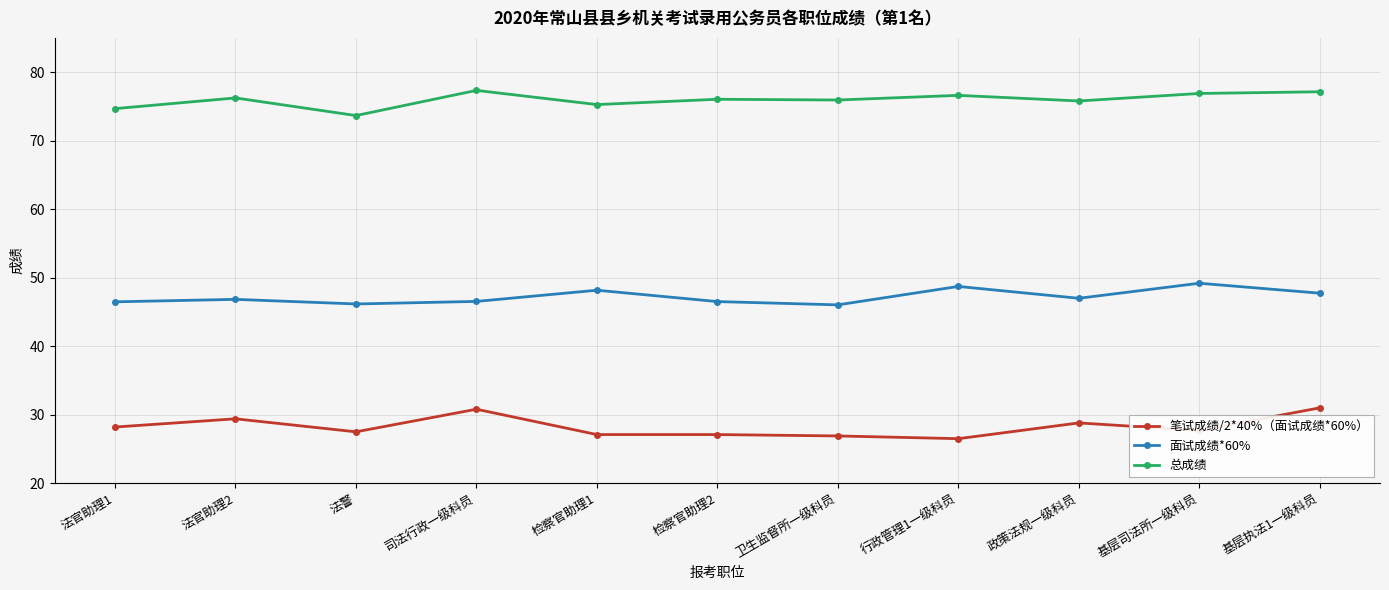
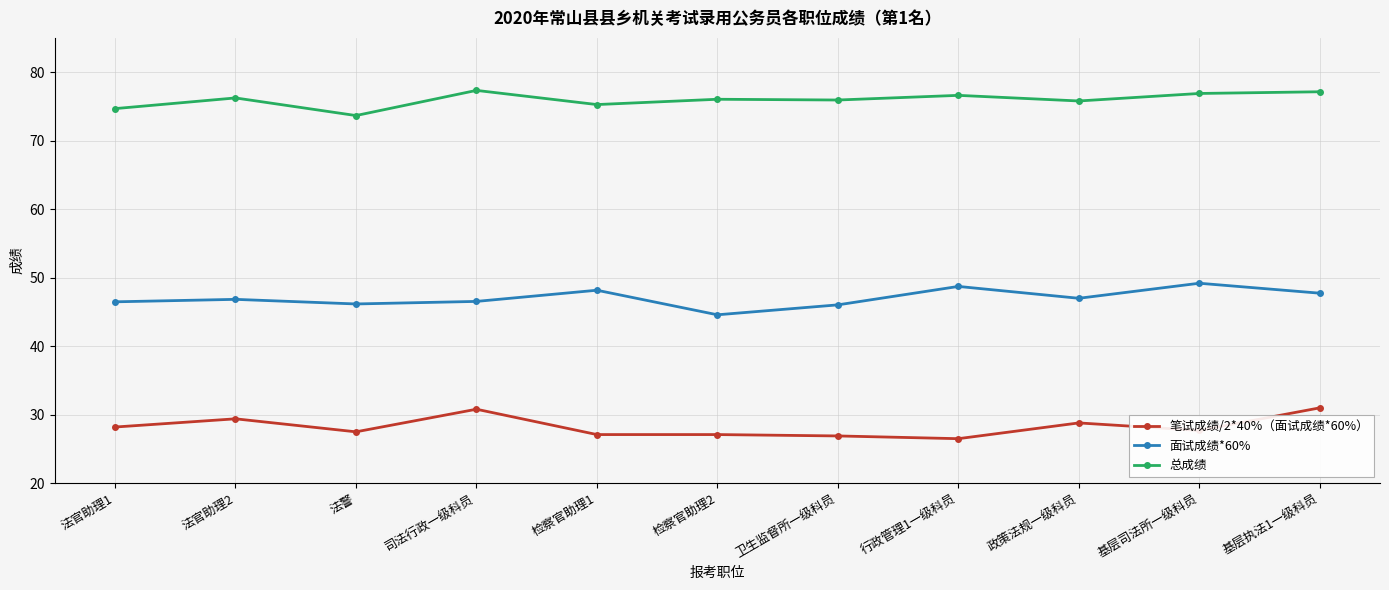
  {
    "笔试成绩/2*40%（面试成绩*60%）": {
      "法官助理1": 28,
      "法官助理2": 29,
      "法警": 28,
      "司法行政一级科员": 31,
      "检察官助理1": 27,
      "检察官助理2": 27,
      "卫生监督所一级科员": 27,
      "行政管理1一级科员": 27,
      "政策法规一级科员": 29,
      "基层执法1一级科员": 31
    },
    "面试成绩*60%": {
      "法官助理1": 46,
      "法官助理2": 47,
      "法警": 46,
      "司法行政一级科员": 47,
      "检察官助理1": 48,
-     "检察官助理2": 47,
+     "检察官助理2": 45,
      "卫生监督所一级科员": 46,
      "行政管理1一级科员": 49,
      "政策法规一级科员": 47,
      "基层司法所一级科员": 49,
      "基层执法1一级科员": 48
    },
    "总成绩": {
      "法官助理1": 75,
      "法官助理2": 76,
      "法警": 74,
      "司法行政一级科员": 77,
      "检察官助理1": 75,
      "检察官助理2": 76,
      "卫生监督所一级科员": 76,
      "行政管理1一级科员": 77,
      "政策法规一级科员": 76,
      "基层司法所一级科员": 77,
      "基层执法1一级科员": 77
    }
  }
